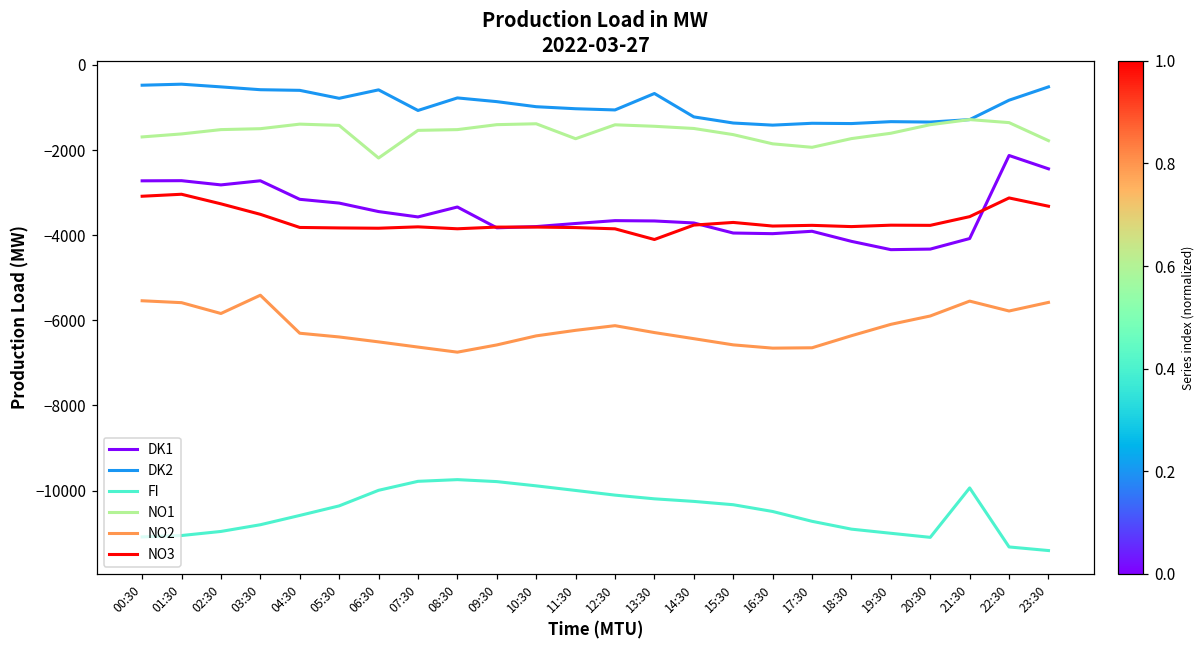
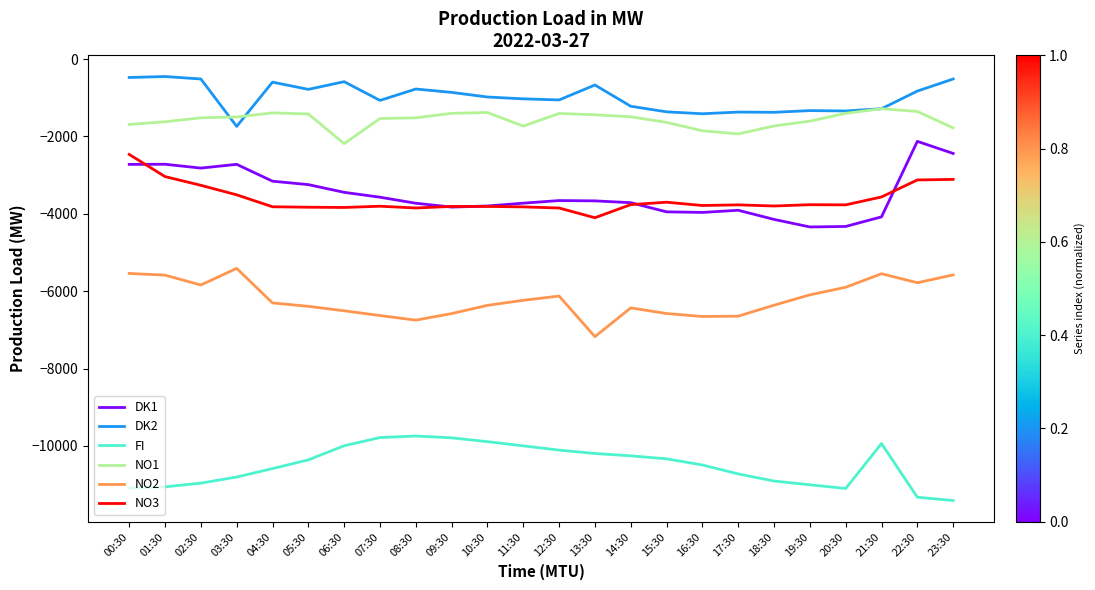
  {
    "DK1": {
      "00:30": -2700,
      "01:30": -2700,
      "02:30": -2800,
      "03:30": -2700,
      "04:30": -3200,
      "05:30": -3200,
      "06:30": -3400,
      "07:30": -3600,
-     "08:30": -3300,
+     "08:30": -3700,
      "11:30": -3700,
      "12:30": -3700,
      "13:30": -3700,
      "15:30": -4000,
      "16:30": -4000,
      "17:30": -3900,
      "18:30": -4100,
      "19:30": -4300,
      "20:30": -4300,
      "21:30": -4100,
      "22:30": -2100,
      "23:30": -2400
    },
    "DK2": {
      "00:30": -500,
      "01:30": -500,
      "02:30": -500,
-     "03:30": -600,
+     "03:30": -1700,
      "04:30": -600,
      "05:30": -800,
      "06:30": -600,
      "07:30": -1100,
      "08:30": -800,
      "09:30": -900,
      "10:30": -1000,
      "11:30": -1000,
      "12:30": -1100,
      "13:30": -700,
      "14:30": -1200,
      "15:30": -1400,
      "16:30": -1400,
      "17:30": -1400,
      "18:30": -1400,
      "19:30": -1300,
      "22:30": -800,
      "23:30": -500
    },
    "FI": {
      "01:30": -11100,
      "02:30": -11000,
      "03:30": -10800,
      "04:30": -10600,
      "05:30": -10400,
      "06:30": -10000,
      "07:30": -9800,
      "08:30": -9700,
      "09:30": -9800,
      "10:30": -9900,
      "11:30": -10000,
      "12:30": -10100,
      "13:30": -10200,
      "14:30": -10300,
      "15:30": -10300,
      "16:30": -10500,
      "17:30": -10700,
      "18:30": -10900,
      "19:30": -11000,
      "20:30": -11100,
      "21:30": -9900,
      "22:30": -11300,
      "23:30": -11400
    },
    "NO1": {
      "00:30": -1700,
      "01:30": -1600,
      "02:30": -1500,
      "03:30": -1500,
      "04:30": -1400,
      "05:30": -1400,
      "06:30": -2200,
      "07:30": -1500,
      "08:30": -1500,
      "09:30": -1400,
      "10:30": -1400,
      "11:30": -1700,
      "12:30": -1400,
      "13:30": -1400,
      "14:30": -1500,
      "15:30": -1600,
      "16:30": -1900,
      "17:30": -1900,
      "18:30": -1700,
      "19:30": -1600,
      "22:30": -1400,
      "23:30": -1800
    },
    "NO2": {
      "00:30": -5500,
      "01:30": -5600,
      "02:30": -5800,
      "03:30": -5400,
      "04:30": -6300,
      "05:30": -6400,
      "06:30": -6500,
      "07:30": -6600,
      "08:30": -6700,
      "09:30": -6600,
      "10:30": -6400,
      "11:30": -6200,
      "12:30": -6100,
-     "13:30": -6300,
+     "13:30": -7200,
      "14:30": -6400,
      "15:30": -6600,
      "16:30": -6700,
      "17:30": -6600,
      "18:30": -6400,
      "19:30": -6100,
      "20:30": -5900,
      "21:30": -5500,
      "22:30": -5800,
      "23:30": -5600
    },
    "NO3": {
-     "00:30": -3100,
+     "00:30": -2500,
      "01:30": -3000,
      "02:30": -3300,
      "03:30": -3500,
      "04:30": -3800,
      "05:30": -3800,
      "06:30": -3800,
      "07:30": -3800,
      "08:30": -3900,
      "11:30": -3800,
      "12:30": -3900,
      "13:30": -4100,
      "15:30": -3700,
      "16:30": -3800,
      "17:30": -3800,
      "18:30": -3800,
      "19:30": -3800,
      "20:30": -3800,
      "21:30": -3600,
      "22:30": -3100,
-     "23:30": -3300
+     "23:30": -3100
    }
  }
